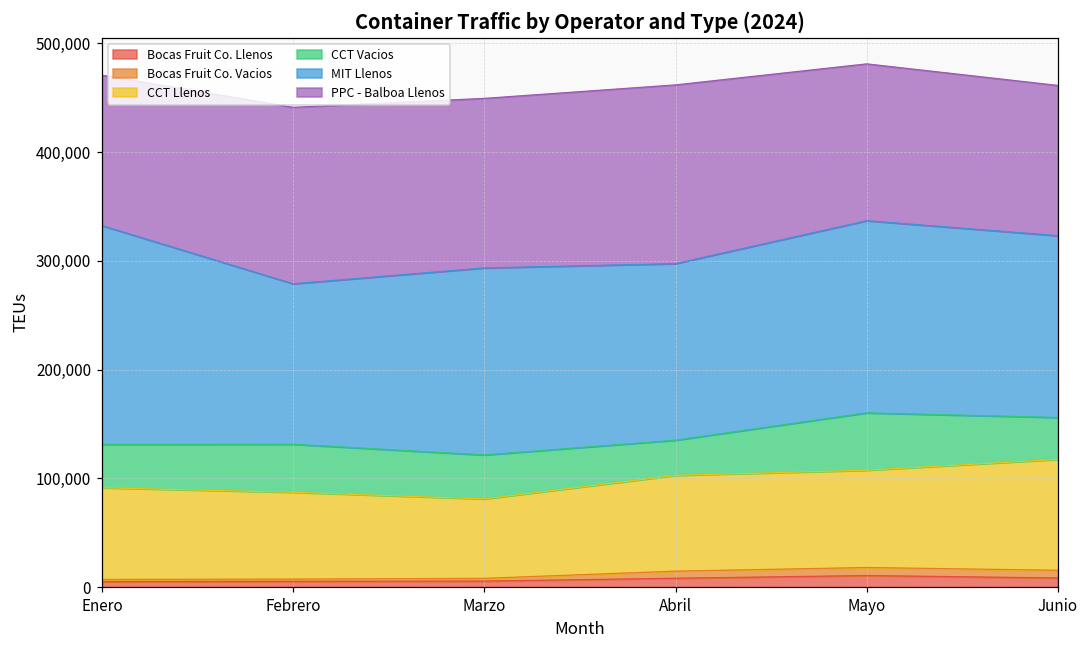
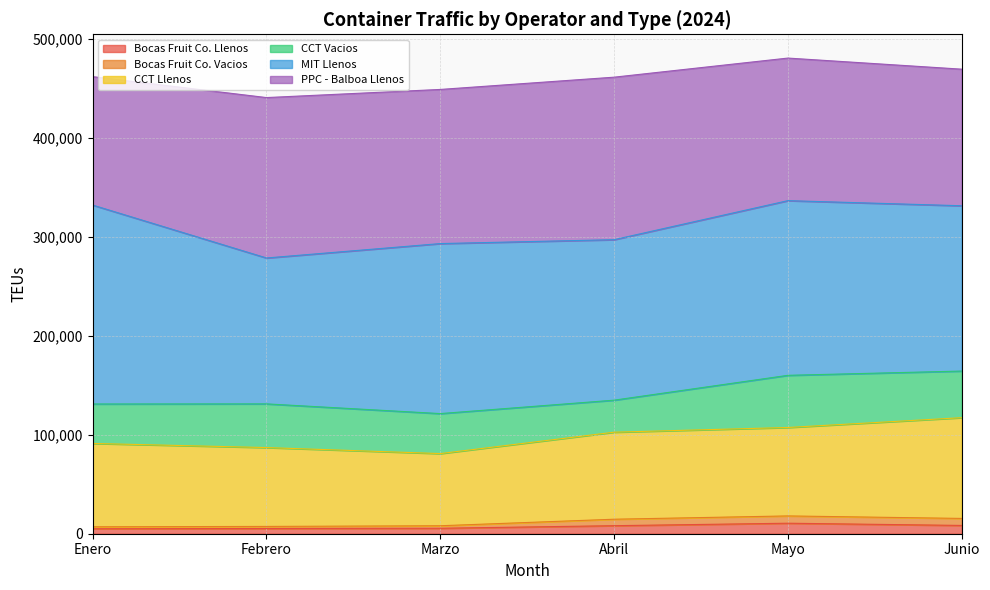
  {
    "CCT Llenos": {
      "Enero": "80,000",
      "Febrero": "80,000",
      "Marzo": "70,000",
      "Abril": "90,000",
      "Mayo": "90,000",
      "Junio": "100,000"
    },
    "CCT Vacios": {
      "Enero": "40,000",
      "Febrero": "40,000",
      "Marzo": "40,000",
      "Abril": "30,000",
      "Mayo": "50,000",
-     "Junio": "40,000"
+     "Junio": "50,000"
    },
    "MIT Llenos": {
      "Enero": "200,000",
      "Febrero": "150,000",
      "Marzo": "170,000",
      "Abril": "160,000",
      "Mayo": "180,000",
      "Junio": "170,000"
    },
    "PPC - Balboa Llenos": {
-     "Enero": "140,000",
+     "Enero": "130,000",
      "Febrero": "160,000",
      "Marzo": "160,000",
      "Abril": "160,000",
      "Mayo": "140,000",
      "Junio": "140,000"
    }
  }
